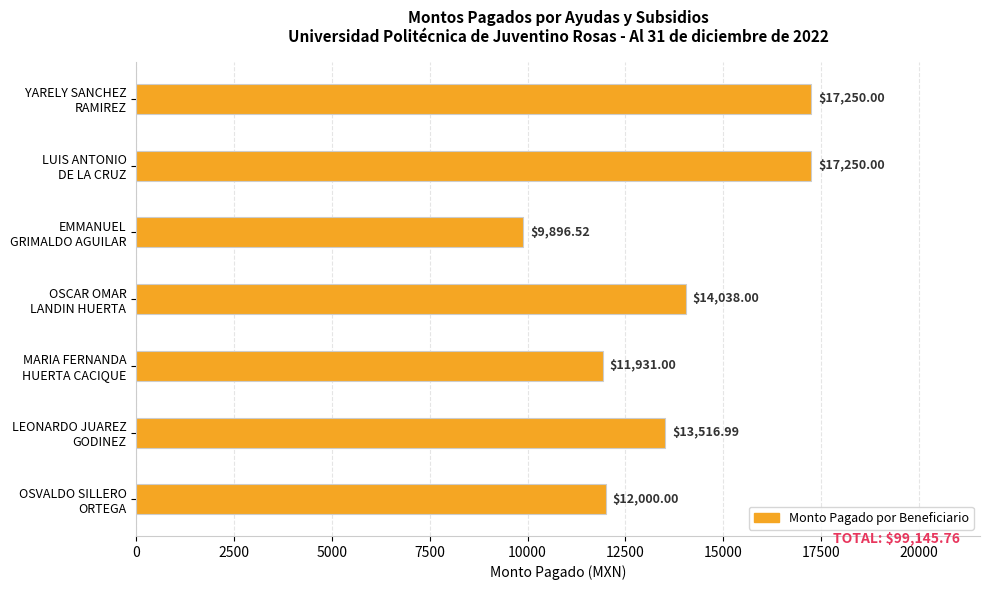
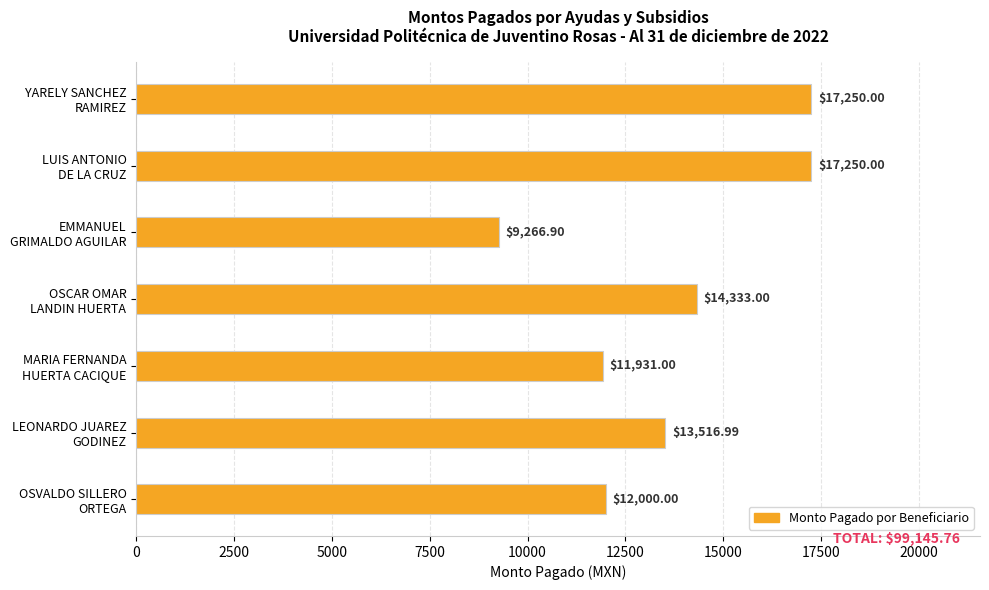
  {
    "YARELY SANCHEZ RAMIREZ": "$17,250.00",
    "LUIS ANTONIO DE LA CRUZ": "$17,250.00",
-   "EMMANUEL GRIMALDO AGUILAR": "$9,896.52",
-   "OSCAR OMAR LANDIN HUERTA": "$14,038.00",
+   "EMMANUEL GRIMALDO AGUILAR": "$9,266.90",
+   "OSCAR OMAR LANDIN HUERTA": "$14,333.00",
    "MARIA FERNANDA HUERTA CACIQUE": "$11,931.00",
    "LEONARDO JUAREZ GODINEZ": "$13,516.99",
    "OSVALDO SILLERO ORTEGA": "$12,000.00"
  }
